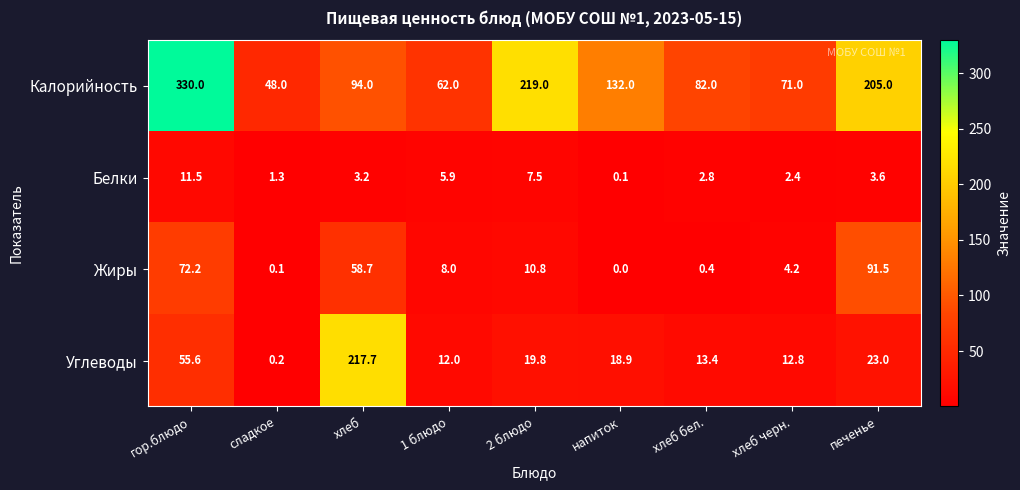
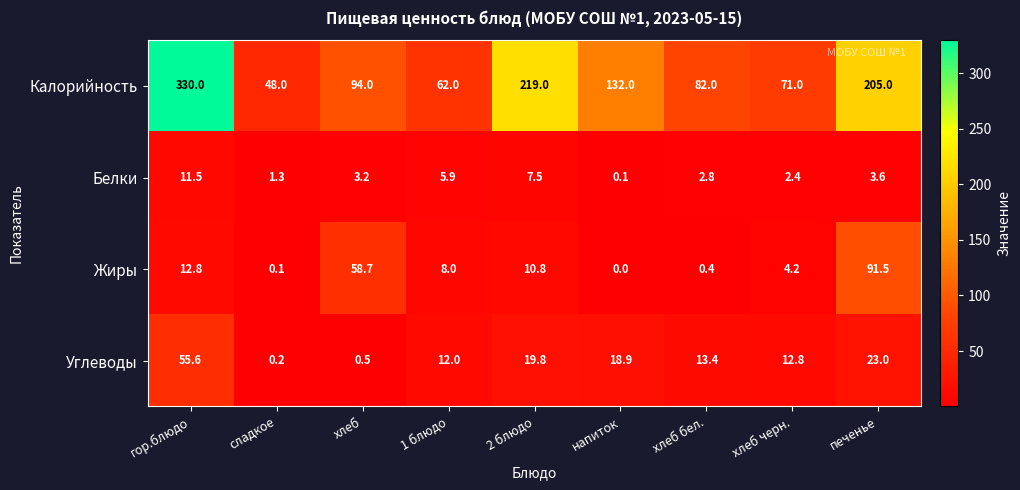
  {
    "Калорийность": {
      "гор.блюдо": 330.0,
      "сладкое": 48.0,
      "хлеб": 94.0,
      "1 блюдо": 62.0,
      "2 блюдо": 219.0,
      "напиток": 132.0,
      "хлеб бел.": 82.0,
      "хлеб черн.": 71.0
    },
    "Белки": {
      "гор.блюдо": 11.5,
      "сладкое": 1.3,
      "хлеб": 3.2,
      "1 блюдо": 5.9,
      "2 блюдо": 7.5,
      "напиток": 0.1,
      "хлеб бел.": 2.8,
      "хлеб черн.": 2.4,
      "печенье": 3.6
    },
    "Жиры": {
-     "гор.блюдо": 72.2,
+     "гор.блюдо": 12.8,
      "сладкое": 0.1,
      "хлеб": 58.7,
      "1 блюдо": 8.0,
      "2 блюдо": 10.8,
      "напиток": 0.0,
      "хлеб бел.": 0.4,
      "хлеб черн.": 4.2,
      "печенье": 91.5
    },
    "Углеводы": {
      "гор.блюдо": 55.6,
      "сладкое": 0.2,
-     "хлеб": 217.7,
+     "хлеб": 0.5,
      "1 блюдо": 12.0,
      "2 блюдо": 19.8,
      "напиток": 18.9,
      "хлеб бел.": 13.4,
      "хлеб черн.": 12.8,
      "печенье": 23.0
    }
  }
